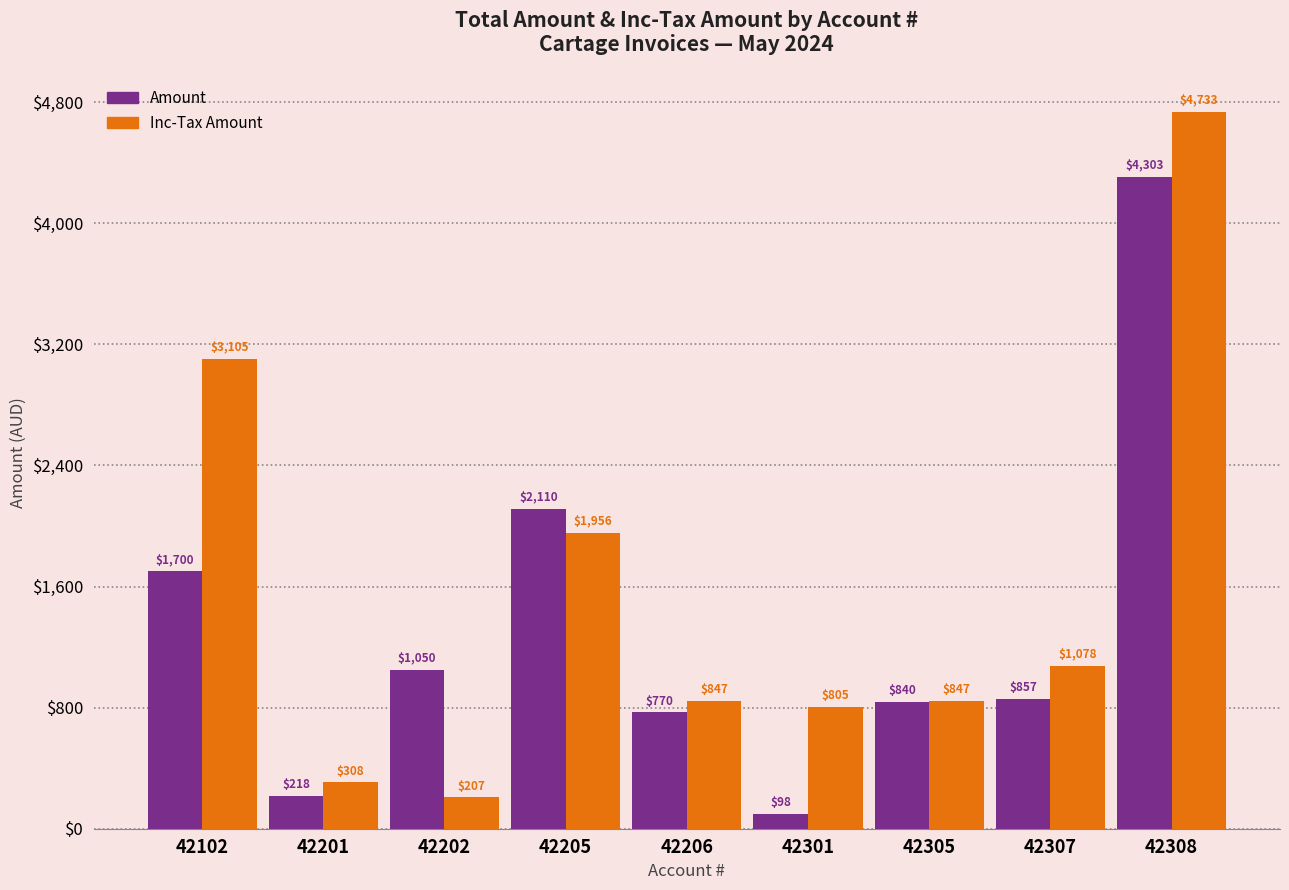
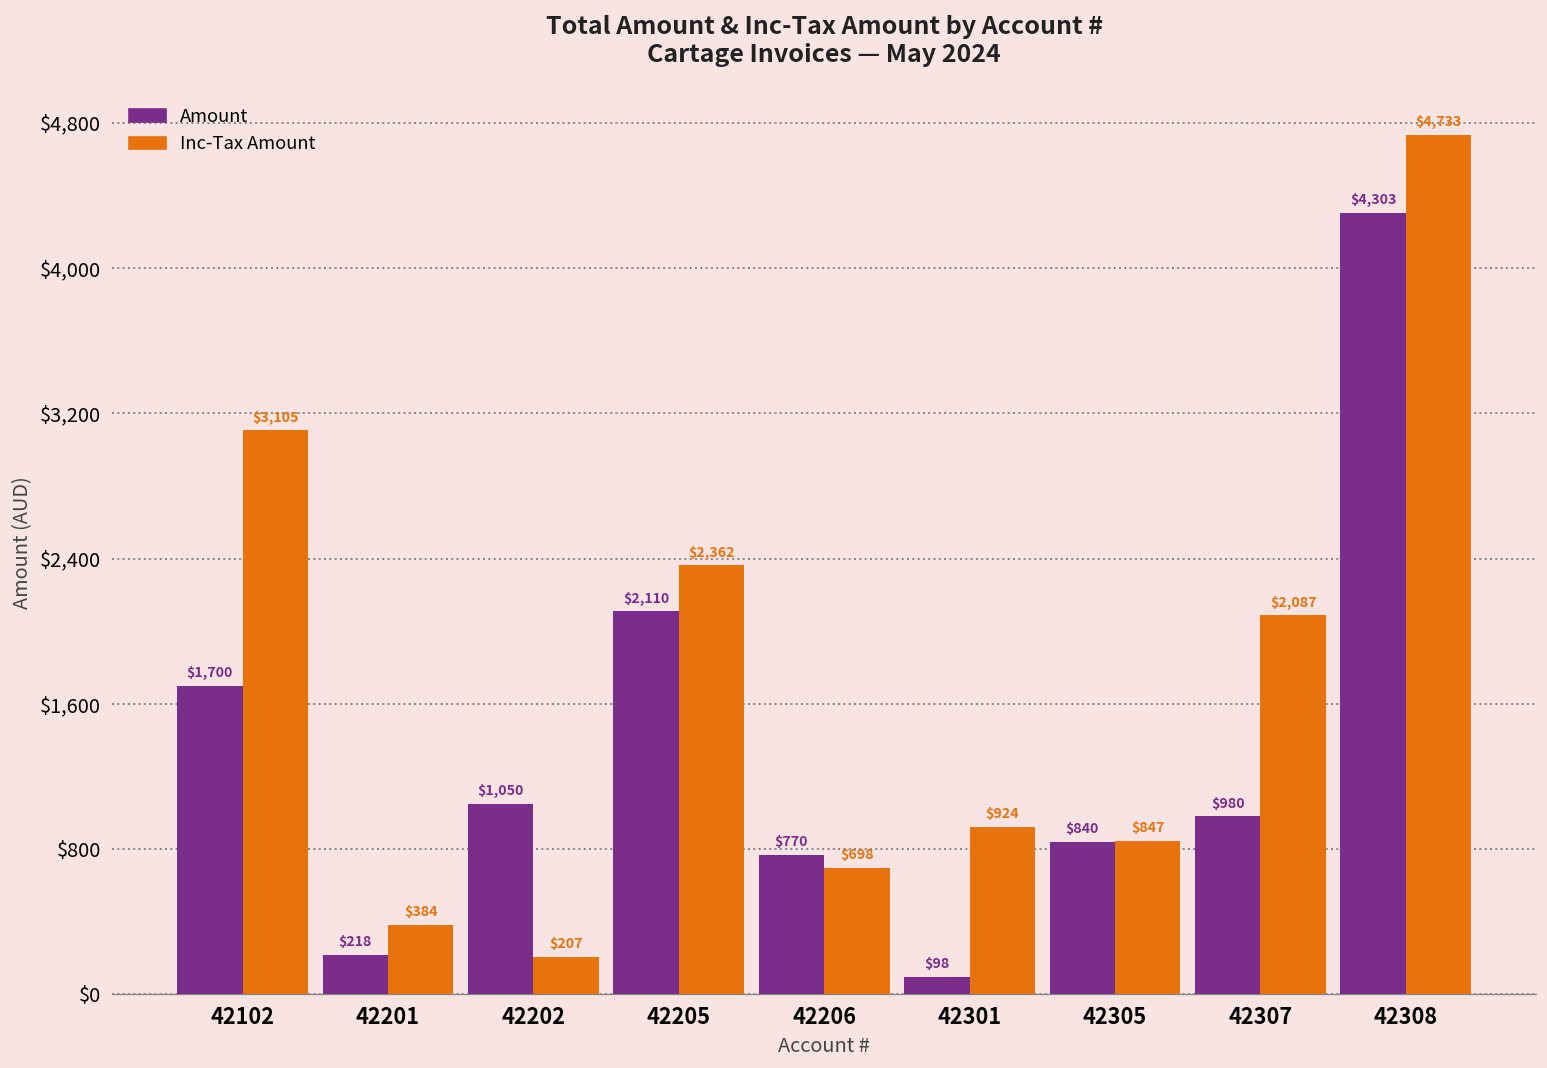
  {
    "Amount": {
      "42102": "$1,700",
      "42201": "$218",
      "42202": "$1,050",
      "42205": "$2,110",
      "42206": "$770",
      "42301": "$98",
      "42305": "$840",
-     "42307": "$857",
+     "42307": "$980",
      "42308": "$4,303"
    },
    "Inc-Tax Amount": {
      "42102": "$3,105",
-     "42201": "$308",
+     "42201": "$384",
      "42202": "$207",
-     "42205": "$1,956",
-     "42206": "$847",
-     "42301": "$805",
+     "42205": "$2,362",
+     "42206": "$698",
+     "42301": "$924",
      "42305": "$847",
-     "42307": "$1,078",
+     "42307": "$2,087",
      "42308": "$4,733"
    }
  }
